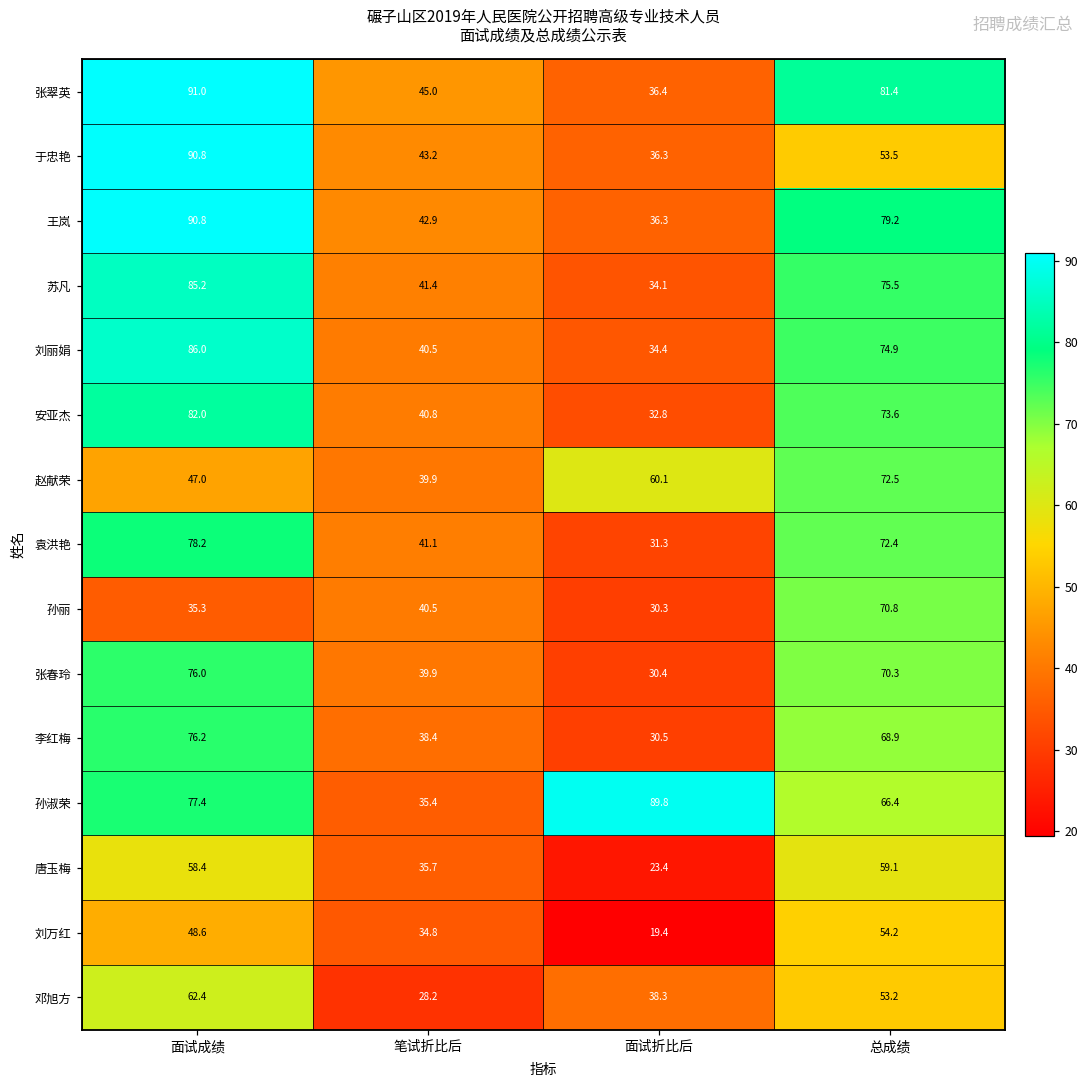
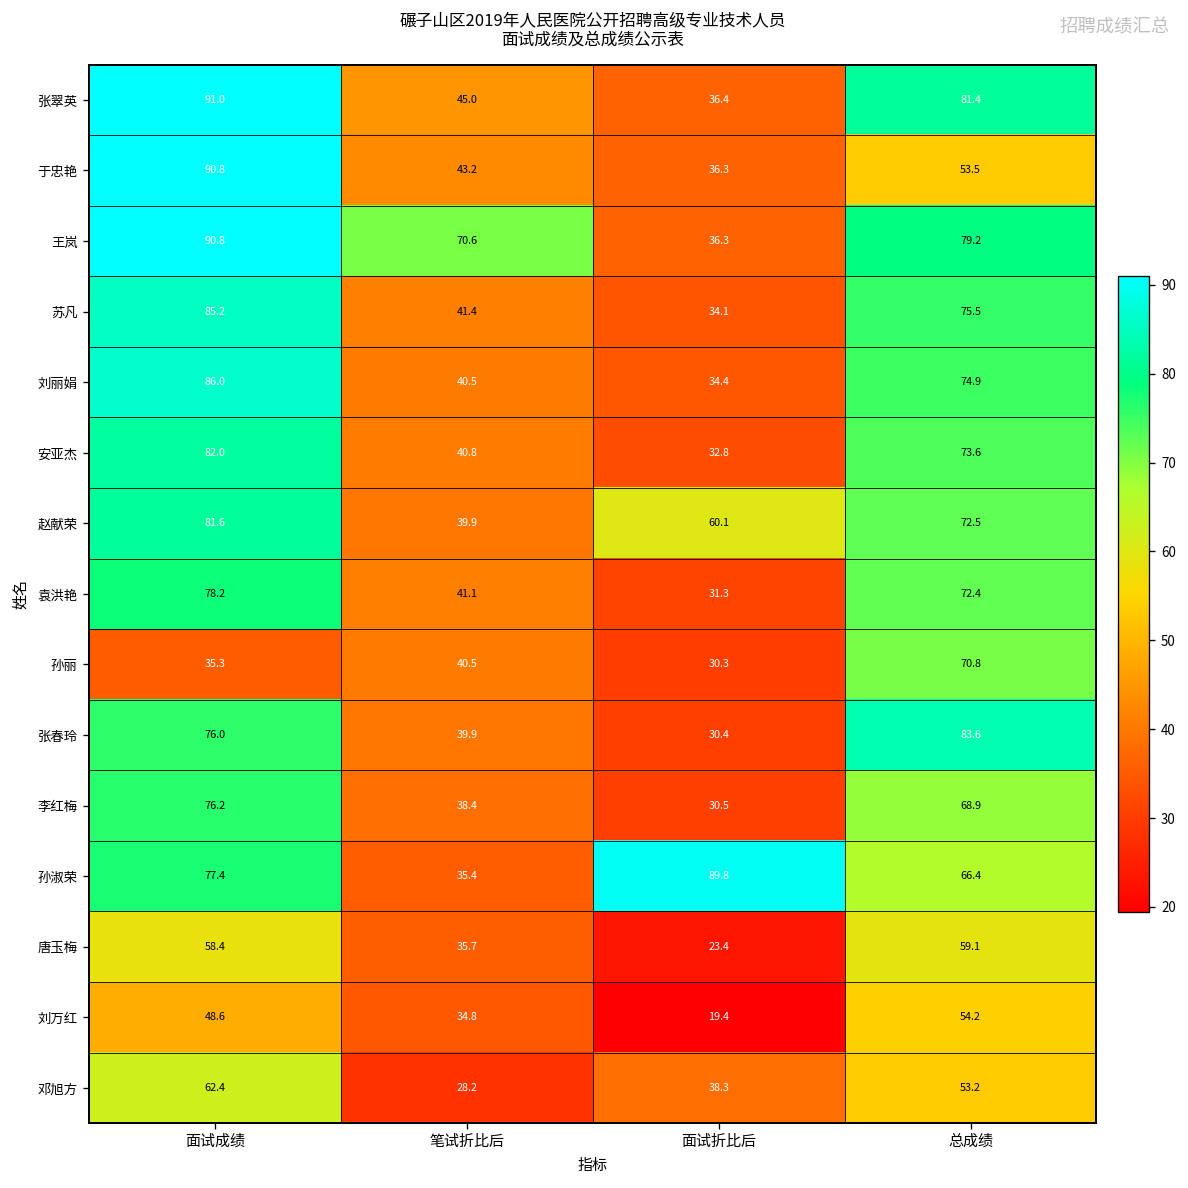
  {
    "张翠英": {
      "面试成绩": 91.0,
      "笔试折比后": 45.0,
      "面试折比后": 36.4,
      "总成绩": 81.4
    },
    "于忠艳": {
      "面试成绩": 90.8,
      "笔试折比后": 43.2,
      "面试折比后": 36.3,
      "总成绩": 53.5
    },
    "王岚": {
      "面试成绩": 90.8,
-     "笔试折比后": 42.9,
+     "笔试折比后": 70.6,
      "面试折比后": 36.3,
      "总成绩": 79.2
    },
    "苏凡": {
      "面试成绩": 85.2,
      "笔试折比后": 41.4,
      "面试折比后": 34.1,
      "总成绩": 75.5
    },
    "刘丽娟": {
      "面试成绩": 86.0,
      "笔试折比后": 40.5,
      "面试折比后": 34.4,
      "总成绩": 74.9
    },
    "安亚杰": {
      "面试成绩": 82.0,
      "笔试折比后": 40.8,
      "面试折比后": 32.8,
      "总成绩": 73.6
    },
    "赵献荣": {
-     "面试成绩": 47.0,
+     "面试成绩": 81.6,
      "笔试折比后": 39.9,
      "面试折比后": 60.1,
      "总成绩": 72.5
    },
    "袁洪艳": {
      "面试成绩": 78.2,
      "笔试折比后": 41.1,
      "面试折比后": 31.3,
      "总成绩": 72.4
    },
    "孙丽": {
      "面试成绩": 35.3,
      "笔试折比后": 40.5,
      "面试折比后": 30.3,
      "总成绩": 70.8
    },
    "张春玲": {
      "面试成绩": 76.0,
      "笔试折比后": 39.9,
      "面试折比后": 30.4,
-     "总成绩": 70.3
+     "总成绩": 83.6
    },
    "李红梅": {
      "面试成绩": 76.2,
      "笔试折比后": 38.4,
      "面试折比后": 30.5,
      "总成绩": 68.9
    },
    "孙淑荣": {
      "面试成绩": 77.4,
      "笔试折比后": 35.4,
      "面试折比后": 89.8,
      "总成绩": 66.4
    },
    "唐玉梅": {
      "面试成绩": 58.4,
      "笔试折比后": 35.7,
      "面试折比后": 23.4,
      "总成绩": 59.1
    },
    "刘万红": {
      "面试成绩": 48.6,
      "笔试折比后": 34.8,
      "面试折比后": 19.4,
      "总成绩": 54.2
    },
    "邓旭方": {
      "面试成绩": 62.4,
      "笔试折比后": 28.2,
      "面试折比后": 38.3,
      "总成绩": 53.2
    }
  }
